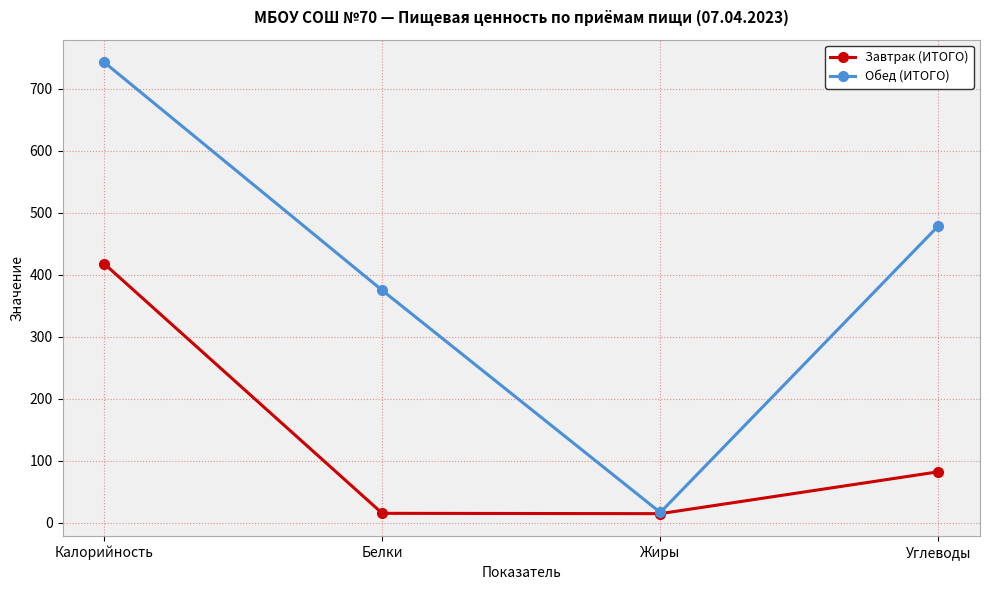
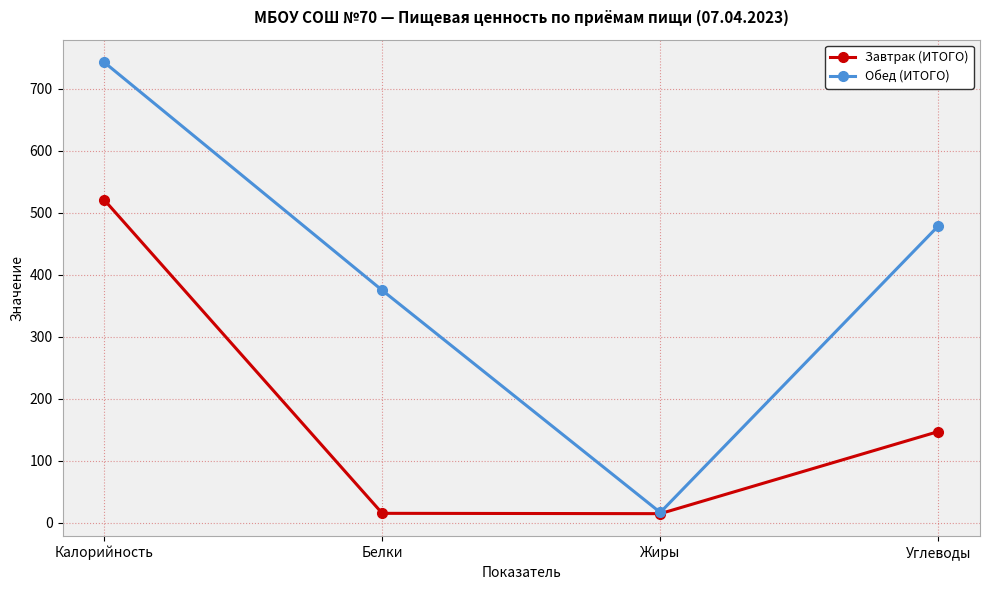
  {
    "Завтрак (ИТОГО)": {
-     "Калорийность": 420,
+     "Калорийность": 520,
      "Белки": 20,
-     "Углеводы": 80
+     "Углеводы": 150
    },
    "Обед (ИТОГО)": {
      "Калорийность": 740,
      "Белки": 380,
      "Углеводы": 480
    }
  }
